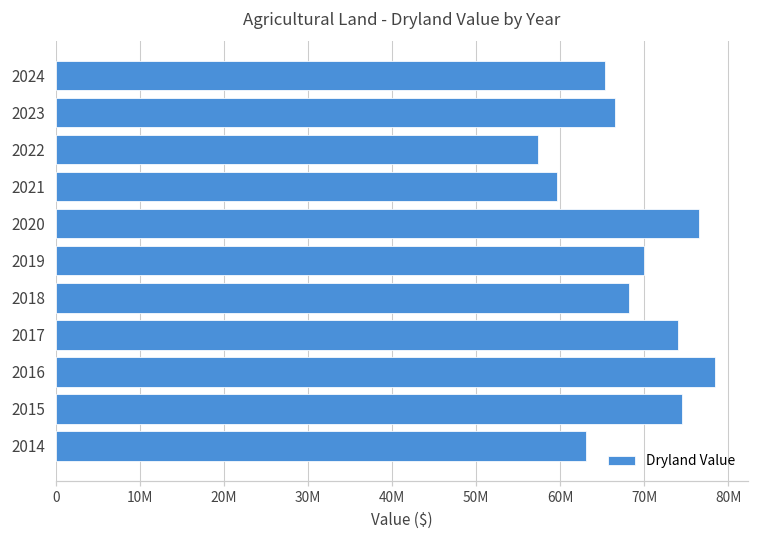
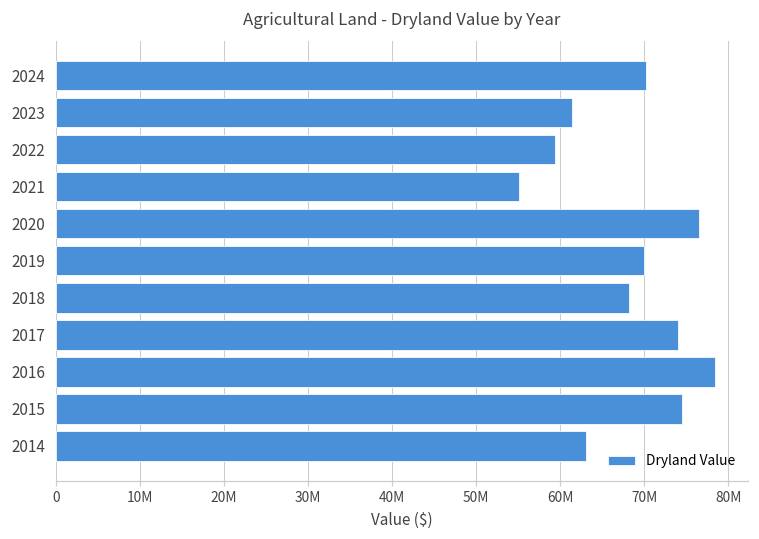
  {
-   "2024": 65000000,
-   "2023": 67000000,
-   "2022": 57000000,
-   "2021": 60000000,
+   "2024": 70000000,
+   "2023": 61000000,
+   "2022": 59000000,
+   "2021": 55000000,
    "2020": 76000000,
    "2019": 70000000,
    "2018": 68000000,
    "2017": 74000000,
    "2016": 78000000,
    "2015": 75000000,
    "2014": 63000000
  }
